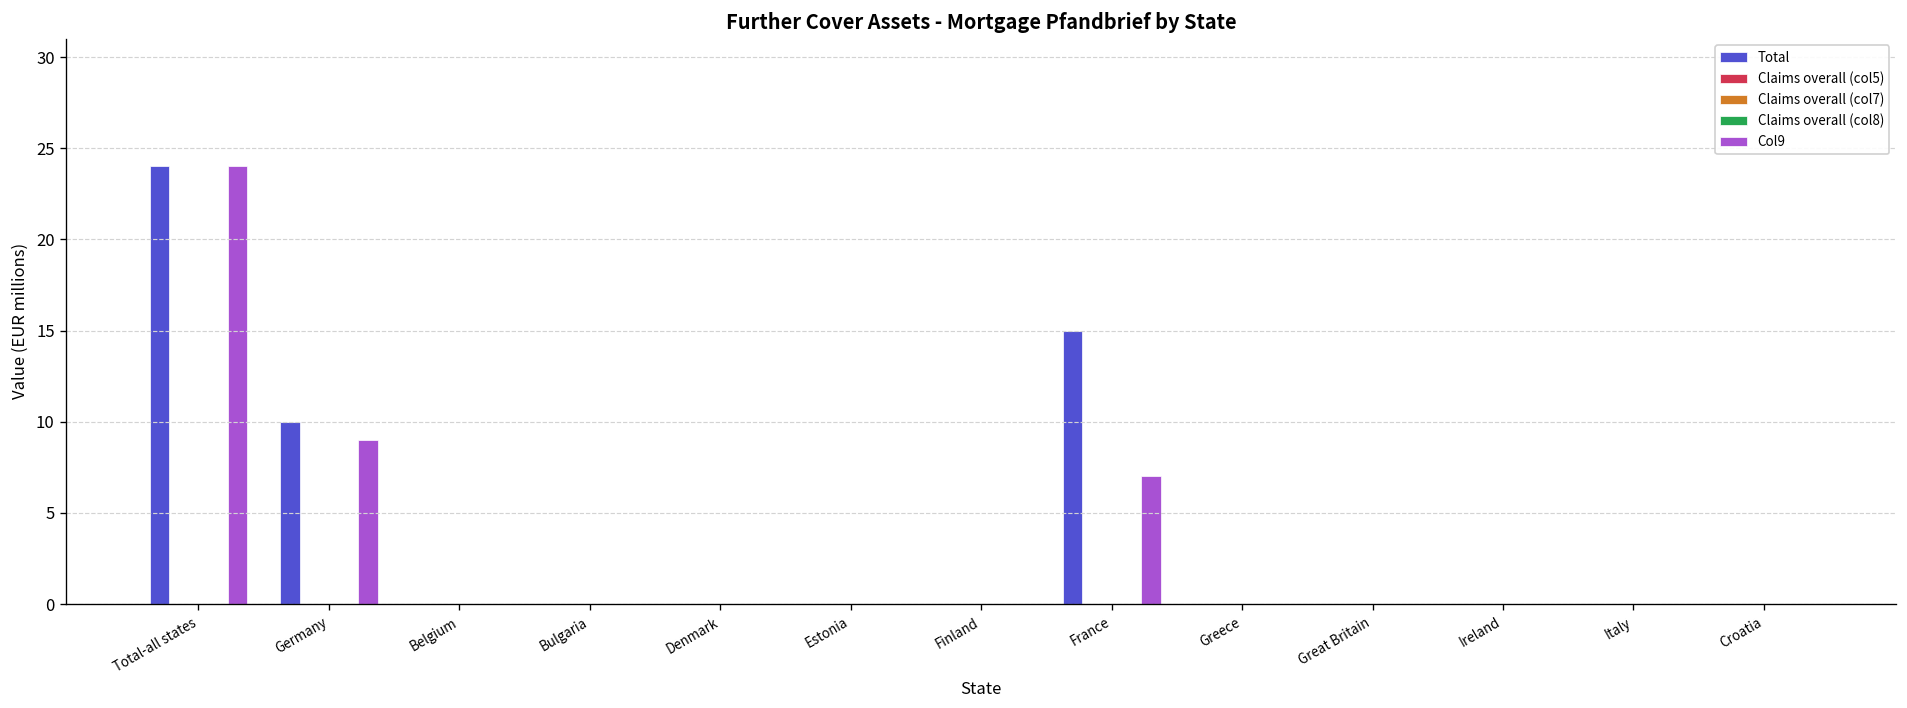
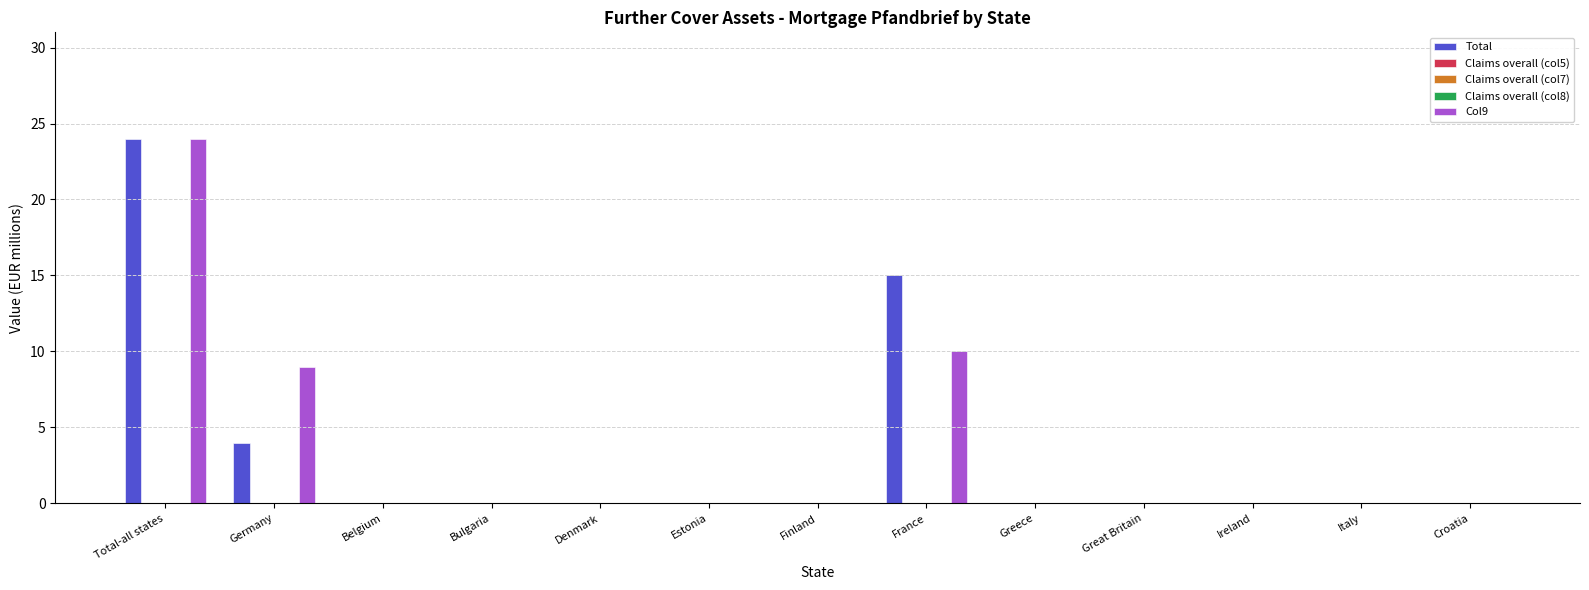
  {
    "Total": {
      "Total-all states": 24,
-     "Germany": 10,
+     "Germany": 4,
      "Belgium": 0,
      "Bulgaria": 0,
      "Denmark": 0,
      "Estonia": 0,
      "Finland": 0,
      "France": 15,
      "Greece": 0,
      "Great Britain": 0,
      "Ireland": 0,
      "Italy": 0,
      "Croatia": 0
    },
    "Claims overall (col5)": {
      "Total-all states": 0,
      "Germany": 0,
      "Belgium": 0,
      "Bulgaria": 0,
      "Denmark": 0,
      "Estonia": 0,
      "Finland": 0,
      "France": 0,
      "Greece": 0,
      "Great Britain": 0,
      "Ireland": 0,
      "Italy": 0,
      "Croatia": 0
    },
    "Claims overall (col7)": {
      "Total-all states": 0,
      "Germany": 0,
      "Belgium": 0,
      "Bulgaria": 0,
      "Denmark": 0,
      "Estonia": 0,
      "Finland": 0,
      "France": 0,
      "Greece": 0,
      "Great Britain": 0,
      "Ireland": 0,
      "Italy": 0,
      "Croatia": 0
    },
    "Claims overall (col8)": {
      "Total-all states": 0,
      "Germany": 0,
      "Belgium": 0,
      "Bulgaria": 0,
      "Denmark": 0,
      "Estonia": 0,
      "Finland": 0,
      "France": 0,
      "Greece": 0,
      "Great Britain": 0,
      "Ireland": 0,
      "Italy": 0,
      "Croatia": 0
    },
    "Col9": {
      "Total-all states": 24,
      "Germany": 9,
      "Belgium": 0,
      "Bulgaria": 0,
      "Denmark": 0,
      "Estonia": 0,
      "Finland": 0,
-     "France": 7,
+     "France": 10,
      "Greece": 0,
      "Great Britain": 0,
      "Ireland": 0,
      "Italy": 0,
      "Croatia": 0
    }
  }
